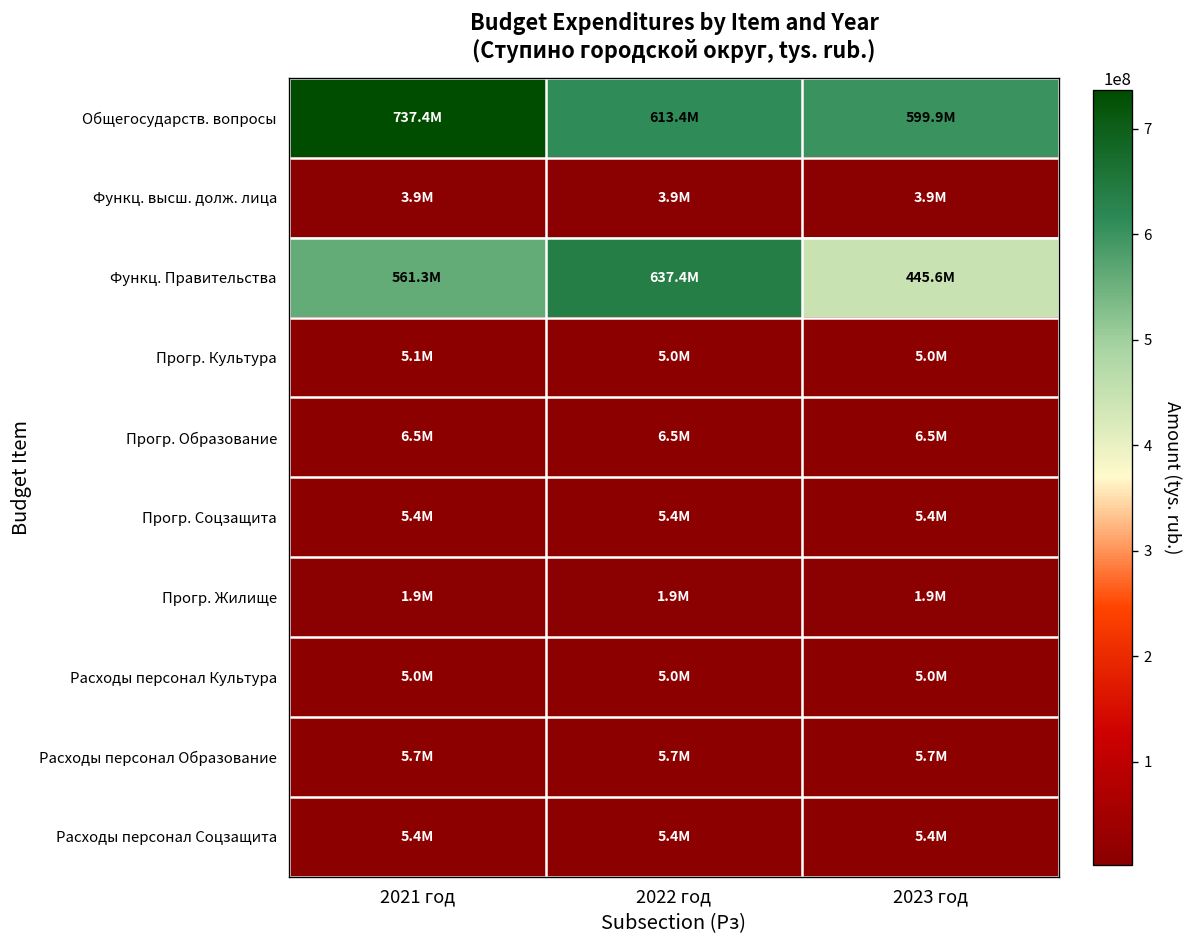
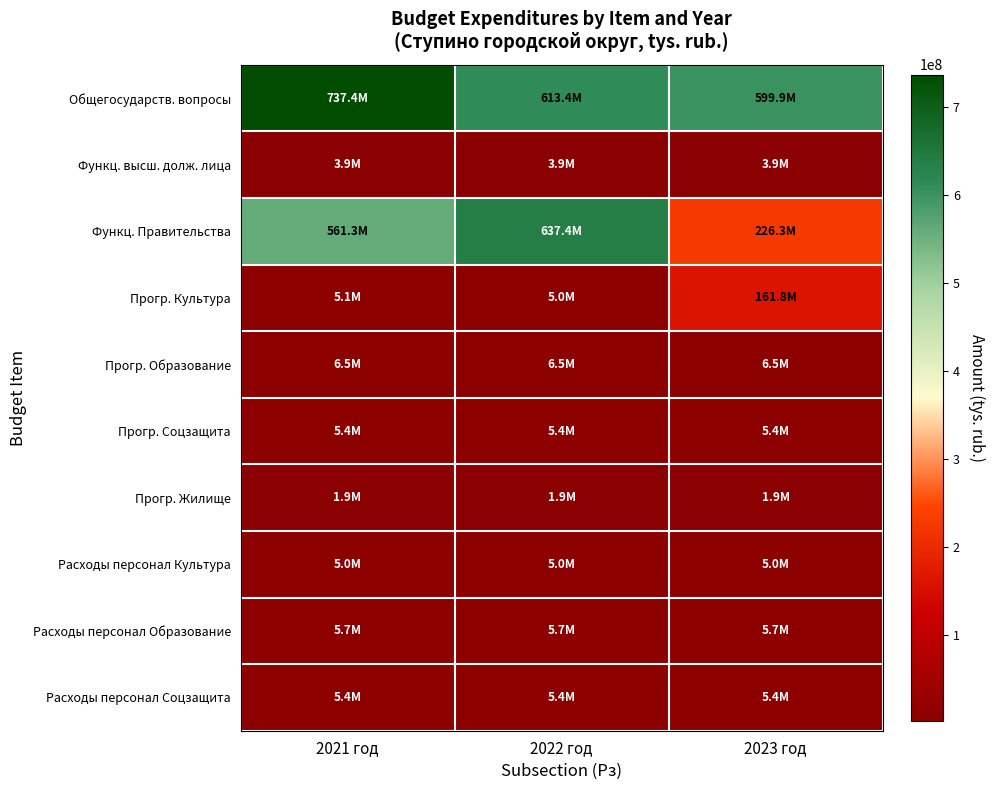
  {
    "Общегосударств. вопросы": {
      "2021 год": "737.4M",
      "2022 год": "613.4M",
      "2023 год": "599.9M"
    },
    "Функц. высш. долж. лица": {
      "2021 год": "3.9M",
      "2022 год": "3.9M",
      "2023 год": "3.9M"
    },
    "Функц. Правительства": {
      "2021 год": "561.3M",
      "2022 год": "637.4M",
-     "2023 год": "445.6M"
+     "2023 год": "226.3M"
    },
    "Прогр. Культура": {
      "2021 год": "5.1M",
      "2022 год": "5.0M",
-     "2023 год": "5.0M"
+     "2023 год": "161.8M"
    },
    "Прогр. Образование": {
      "2021 год": "6.5M",
      "2022 год": "6.5M",
      "2023 год": "6.5M"
    },
    "Прогр. Соцзащита": {
      "2021 год": "5.4M",
      "2022 год": "5.4M",
      "2023 год": "5.4M"
    },
    "Прогр. Жилище": {
      "2021 год": "1.9M",
      "2022 год": "1.9M",
      "2023 год": "1.9M"
    },
    "Расходы персонал Культура": {
      "2021 год": "5.0M",
      "2022 год": "5.0M",
      "2023 год": "5.0M"
    },
    "Расходы персонал Образование": {
      "2021 год": "5.7M",
      "2022 год": "5.7M",
      "2023 год": "5.7M"
    },
    "Расходы персонал Соцзащита": {
      "2021 год": "5.4M",
      "2022 год": "5.4M",
      "2023 год": "5.4M"
    }
  }
